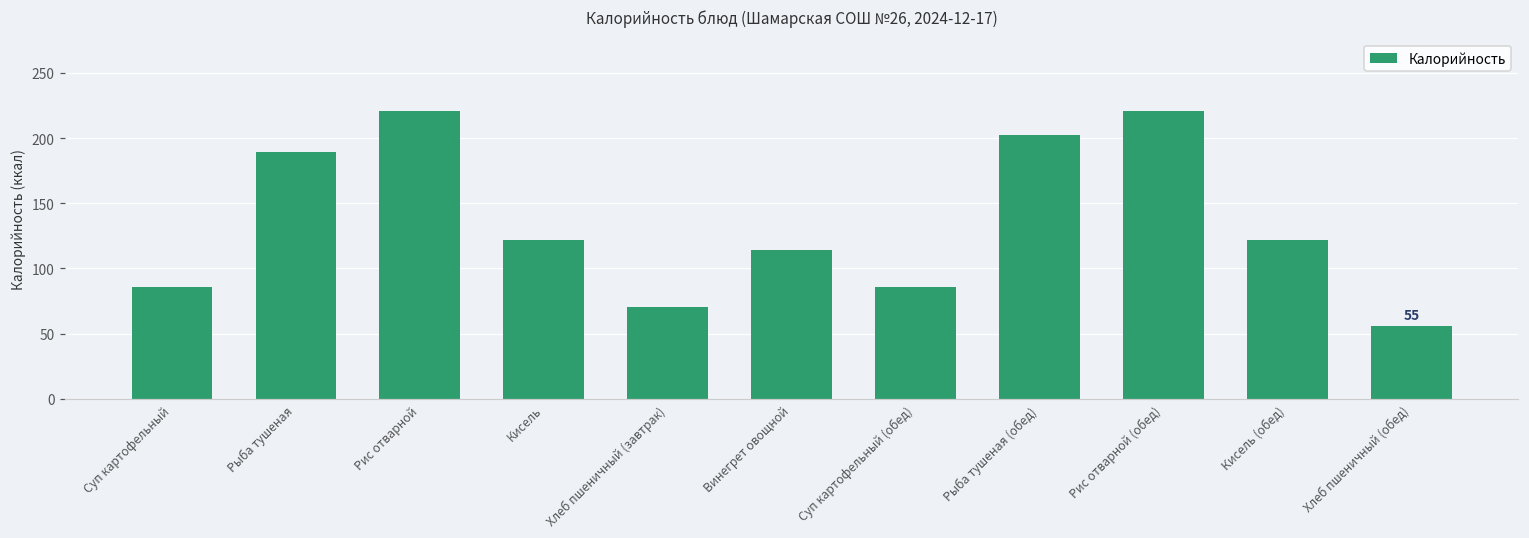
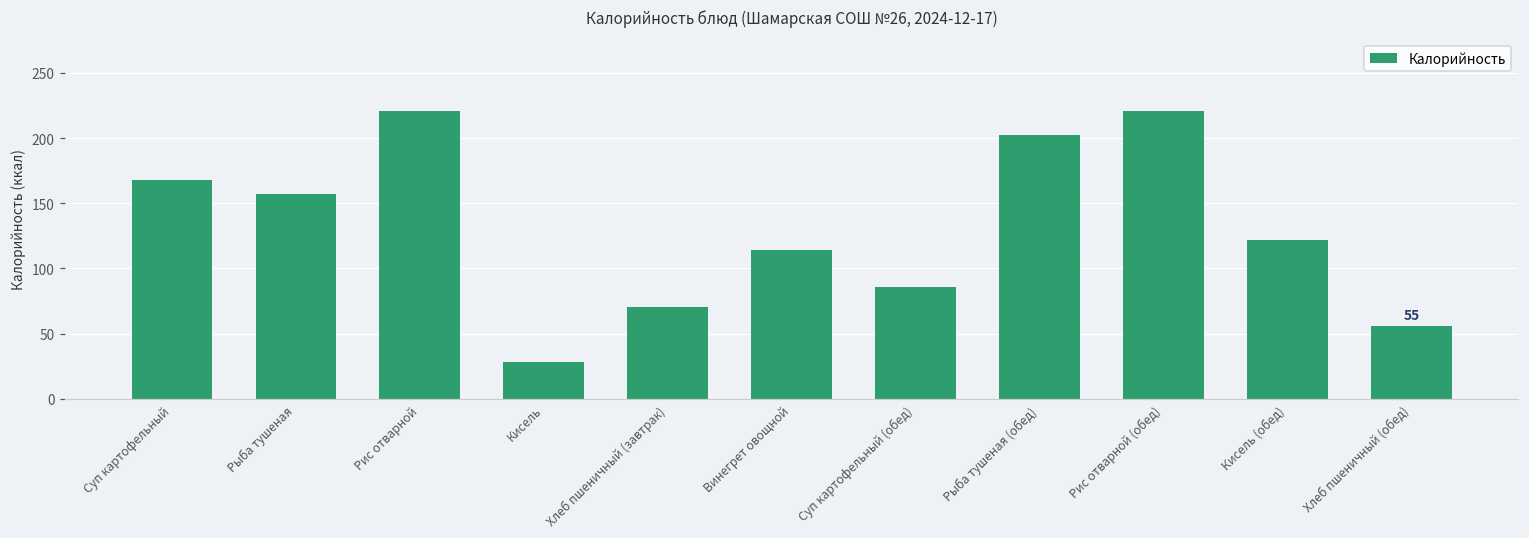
  {
-   "Суп картофельный": 86,
-   "Рыба тушеная": 189,
+   "Суп картофельный": 168,
+   "Рыба тушеная": 157,
    "Рис отварной": 221,
-   "Кисель": 122,
+   "Кисель": 28,
    "Хлеб пшеничный (завтрак)": 71,
    "Винегрет овощной": 114,
    "Суп картофельный (обед)": 86,
    "Рыба тушеная (обед)": 202,
    "Рис отварной (обед)": 221,
    "Кисель (обед)": 122
  }
